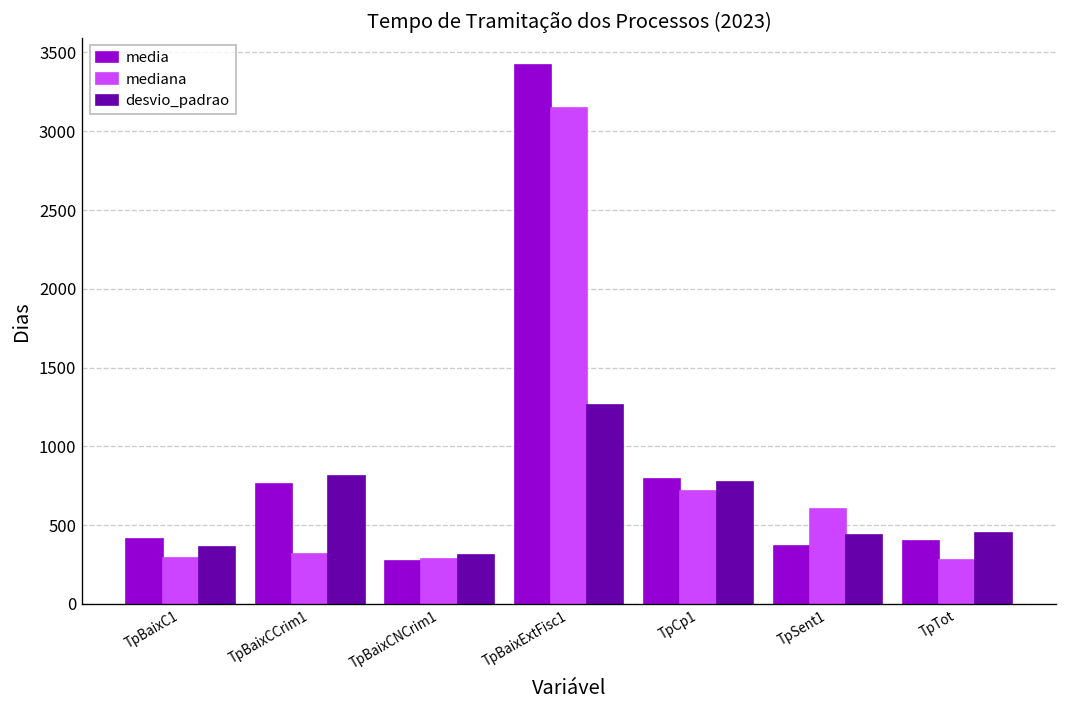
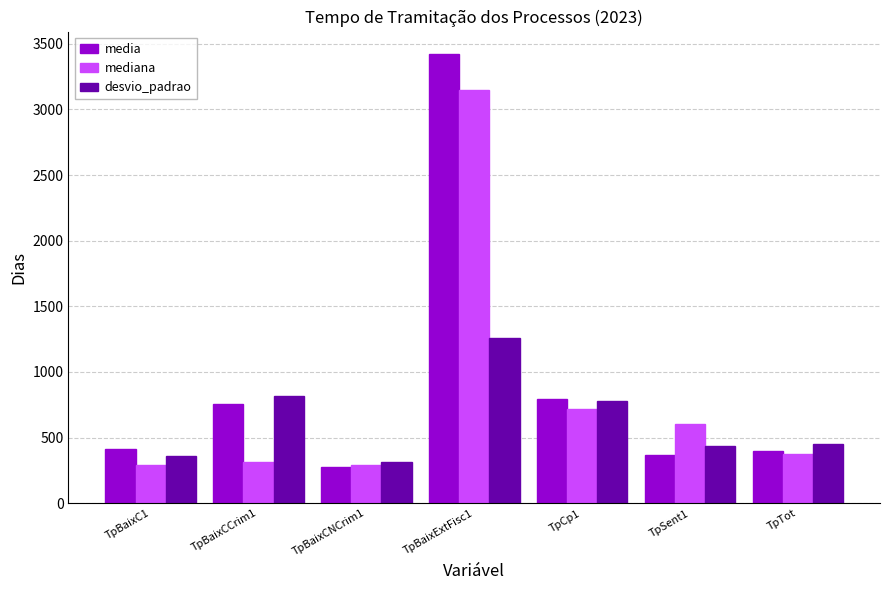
  {
    "media": {
      "TpBaixC1": 410,
      "TpBaixCCrim1": 760,
      "TpBaixCNCrim1": 270,
      "TpBaixExtFisc1": 3420,
      "TpCp1": 790,
      "TpSent1": 370,
      "TpTot": 400
    },
    "mediana": {
      "TpBaixC1": 290,
      "TpBaixCCrim1": 320,
      "TpBaixCNCrim1": 290,
      "TpBaixExtFisc1": 3150,
      "TpCp1": 720,
      "TpSent1": 600,
-     "TpTot": 280
+     "TpTot": 380
    },
    "desvio_padrao": {
      "TpBaixC1": 360,
      "TpBaixCCrim1": 810,
      "TpBaixCNCrim1": 310,
      "TpBaixExtFisc1": 1260,
      "TpCp1": 780,
      "TpSent1": 440,
      "TpTot": 450
    }
  }
